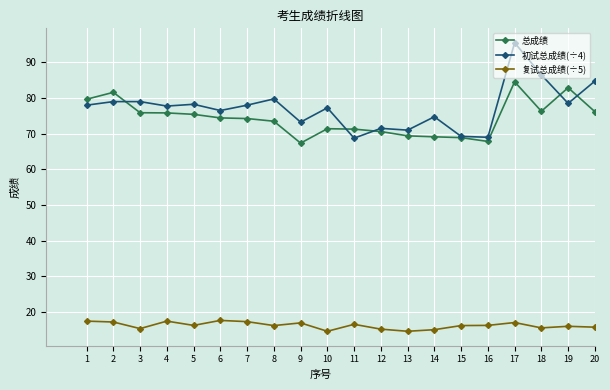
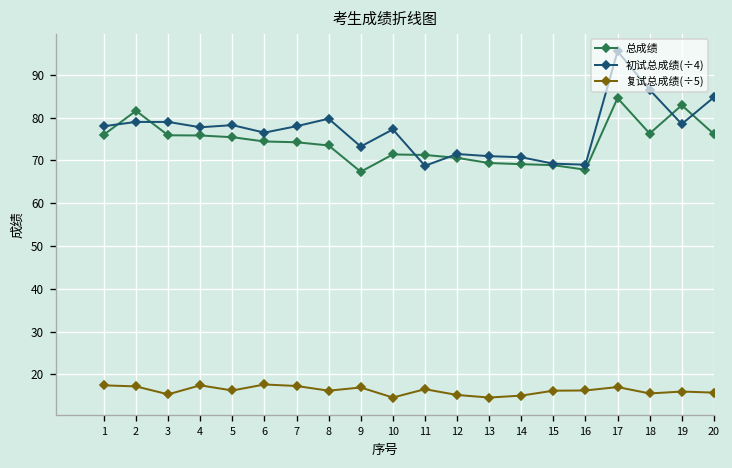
  {
    "总成绩": {
-     "1": 80,
+     "1": 76,
      "2": 82,
      "3": 76,
      "4": 76,
      "5": 75,
      "6": 74,
      "7": 74,
      "8": 74,
      "9": 67,
      "10": 71,
      "11": 71,
      "12": 71,
      "13": 69,
      "14": 69,
      "16": 68,
      "17": 85,
      "18": 76,
      "19": 83,
      "20": 76
    },
    "初试总成绩(÷4)": {
      "1": 78,
      "2": 79,
      "3": 79,
      "4": 78,
      "5": 78,
      "6": 77,
      "7": 78,
      "8": 80,
      "9": 73,
      "10": 77,
      "11": 69,
      "12": 72,
      "13": 71,
-     "14": 75,
+     "14": 71,
      "16": 69,
      "19": 79,
      "20": 85
    },
    "复试总成绩(÷5)": {
      "1": 17,
      "2": 17,
      "3": 15,
      "4": 17,
      "5": 16,
      "6": 18,
      "7": 17,
      "8": 16,
      "9": 17,
      "10": 15,
      "11": 17,
      "12": 15,
      "13": 15,
      "14": 15,
      "15": 16,
      "16": 16,
      "17": 17,
      "18": 16,
      "19": 16,
      "20": 16
    }
  }
